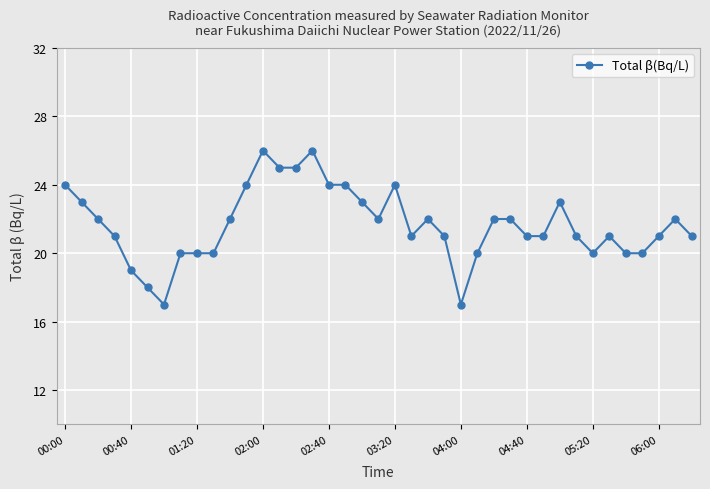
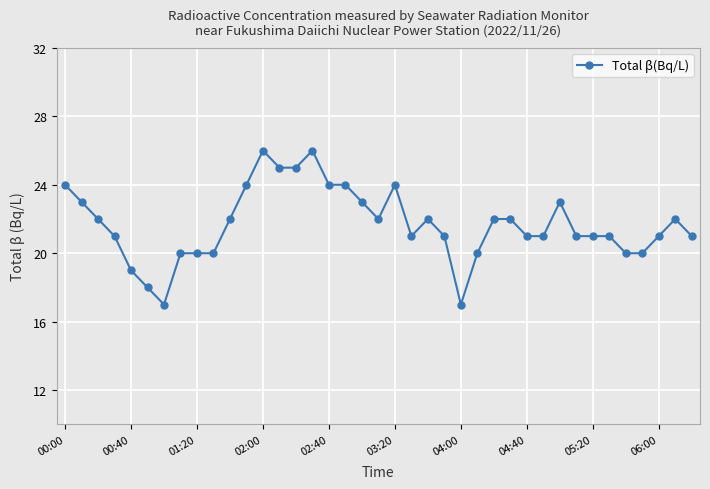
  {
    "00:00": 24,
    "00:40": 19,
    "01:20": 20,
    "02:00": 26,
    "02:40": 24,
    "03:20": 24,
    "04:00": 17,
    "04:40": 21,
-   "05:20": 20,
+   "05:20": 21,
    "06:00": 21
  }
